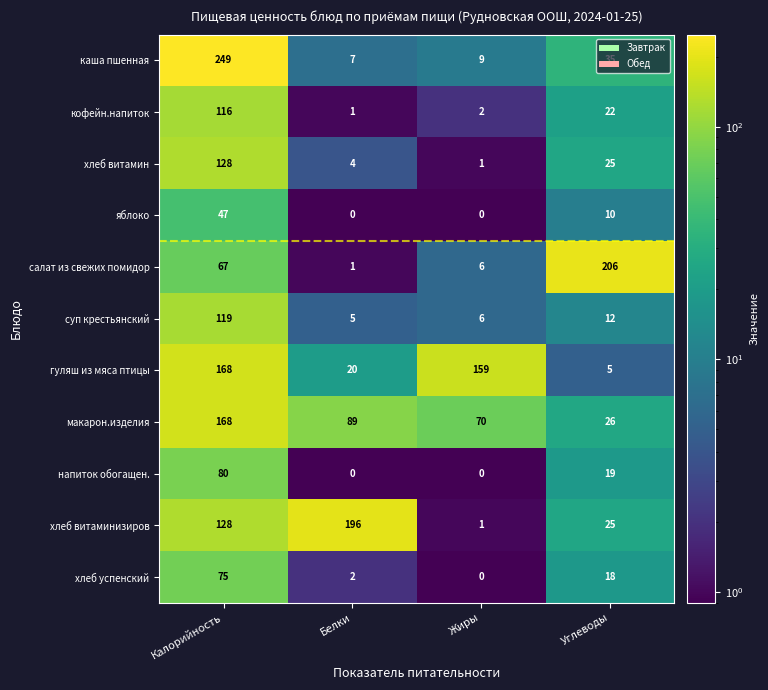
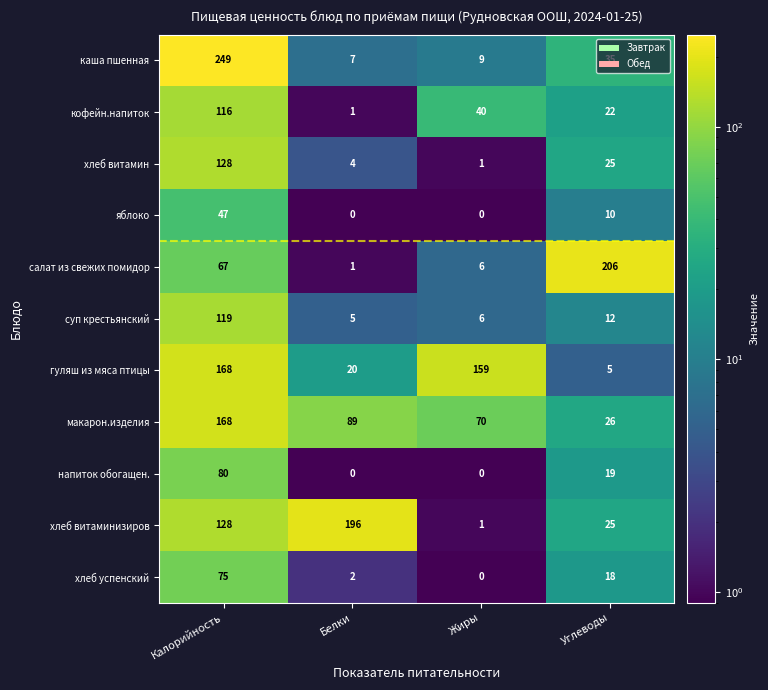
  {
    "каша пшенная": {
      "Калорийность": 249,
      "Белки": 7,
      "Жиры": 9
    },
    "кофейн.напиток": {
      "Калорийность": 116,
      "Белки": 1,
-     "Жиры": 2,
+     "Жиры": 40,
      "Углеводы": 22
    },
    "хлеб витамин": {
      "Калорийность": 128,
      "Белки": 4,
      "Жиры": 1,
      "Углеводы": 25
    },
    "яблоко": {
      "Калорийность": 47,
      "Белки": 0,
      "Жиры": 0,
      "Углеводы": 10
    },
    "салат из свежих помидор": {
      "Калорийность": 67,
      "Белки": 1,
      "Жиры": 6,
      "Углеводы": 206
    },
    "суп крестьянский": {
      "Калорийность": 119,
      "Белки": 5,
      "Жиры": 6,
      "Углеводы": 12
    },
    "гуляш из мяса птицы": {
      "Калорийность": 168,
      "Белки": 20,
      "Жиры": 159,
      "Углеводы": 5
    },
    "макарон.изделия": {
      "Калорийность": 168,
      "Белки": 89,
      "Жиры": 70,
      "Углеводы": 26
    },
    "напиток обогащен.": {
      "Калорийность": 80,
      "Белки": 0,
      "Жиры": 0,
      "Углеводы": 19
    },
    "хлеб витаминизиров": {
      "Калорийность": 128,
      "Белки": 196,
      "Жиры": 1,
      "Углеводы": 25
    },
    "хлеб успенский": {
      "Калорийность": 75,
      "Белки": 2,
      "Жиры": 0,
      "Углеводы": 18
    }
  }
